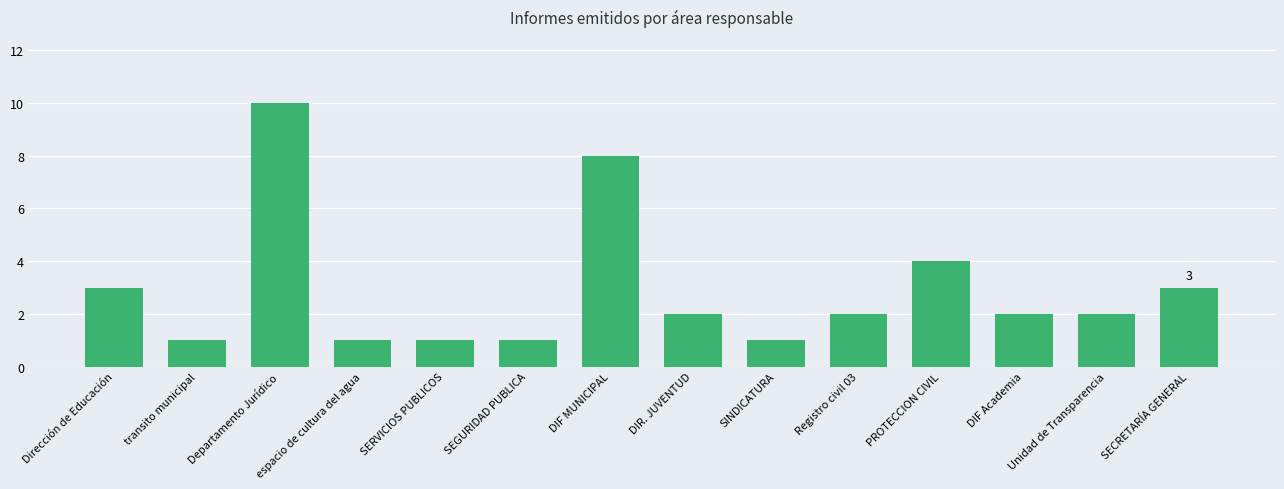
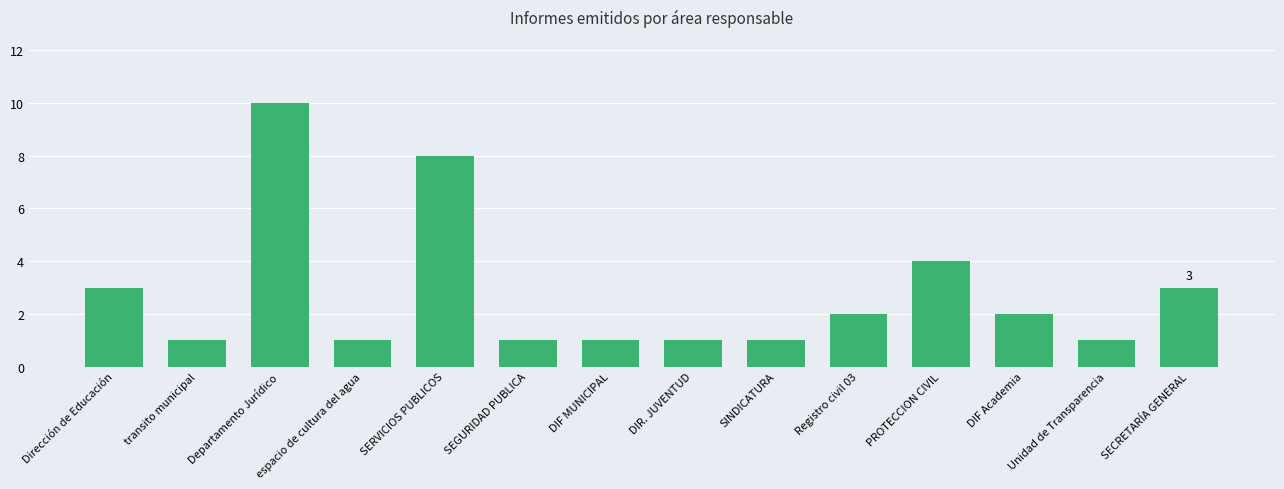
  {
    "Dirección de Educación": 3,
    "transito municipal": 1,
    "Departamento Jurídico": 10,
    "espacio de cultura del agua": 1,
-   "SERVICIOS PUBLICOS": 1,
+   "SERVICIOS PUBLICOS": 8,
    "SEGURIDAD PUBLICA": 1,
-   "DIF MUNICIPAL": 8,
-   "DIR. JUVENTUD": 2,
+   "DIF MUNICIPAL": 1,
+   "DIR. JUVENTUD": 1,
    "SINDICATURA": 1,
    "Registro civil 03": 2,
    "PROTECCION CIVIL": 4,
    "DIF Academia": 2,
-   "Unidad de Transparencia": 2
+   "Unidad de Transparencia": 1
  }
